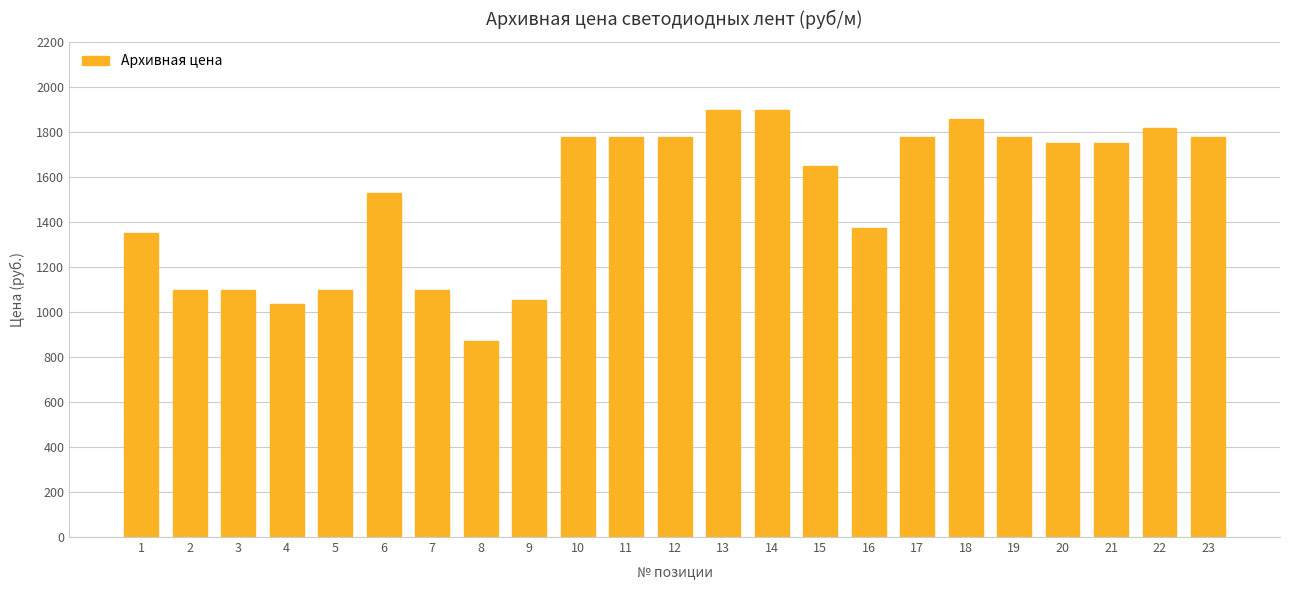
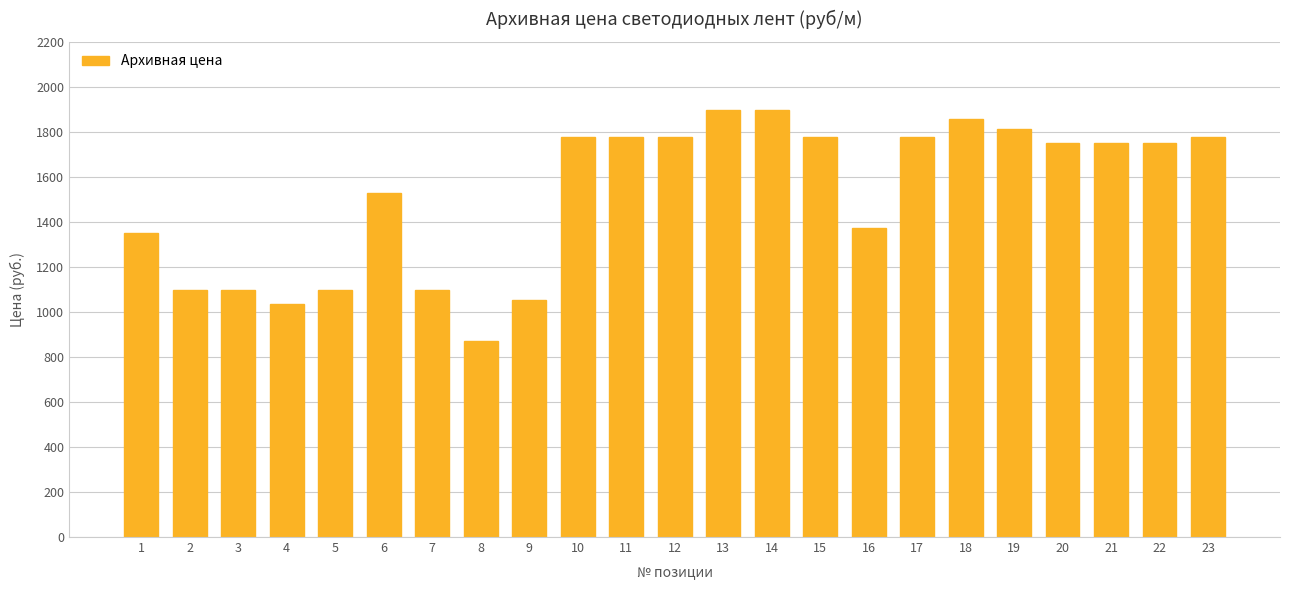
  {
    "1": 1350,
    "2": 1100,
    "3": 1100,
    "4": 1040,
    "5": 1100,
    "6": 1530,
    "7": 1100,
    "8": 870,
    "9": 1060,
    "10": 1780,
    "11": 1780,
    "12": 1780,
    "13": 1900,
    "14": 1900,
-   "15": 1650,
+   "15": 1780,
    "16": 1380,
    "17": 1780,
    "18": 1860,
-   "19": 1780,
+   "19": 1810,
    "20": 1750,
    "21": 1750,
-   "22": 1820,
+   "22": 1750,
    "23": 1780
  }
